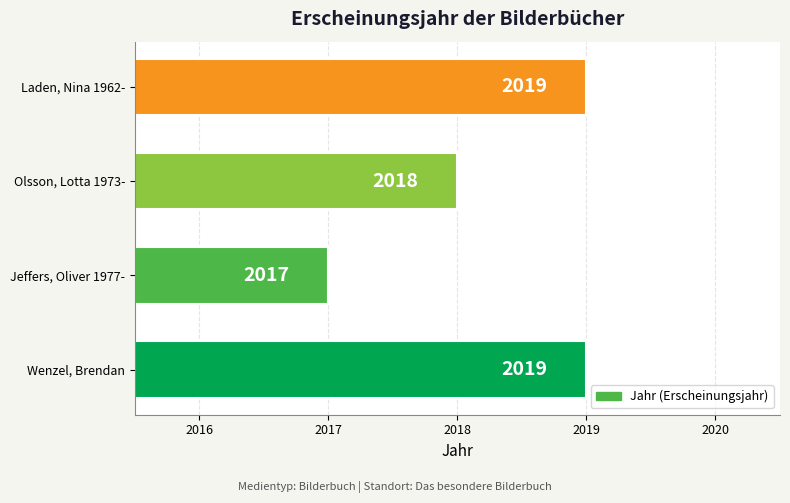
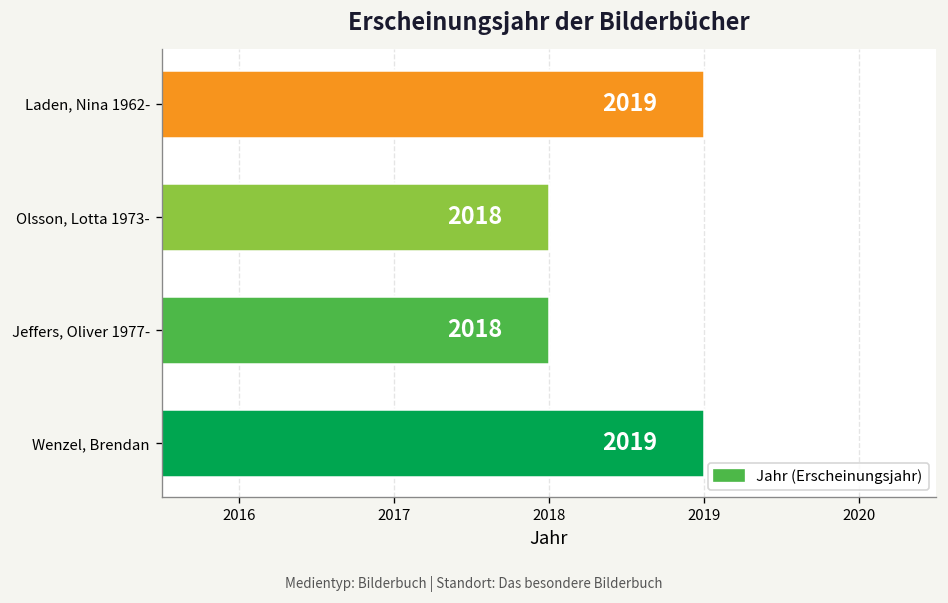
  {
    "Laden, Nina 1962-": 2019,
    "Olsson, Lotta 1973-": 2018,
-   "Jeffers, Oliver 1977-": 2017,
+   "Jeffers, Oliver 1977-": 2018,
    "Wenzel, Brendan": 2019
  }
